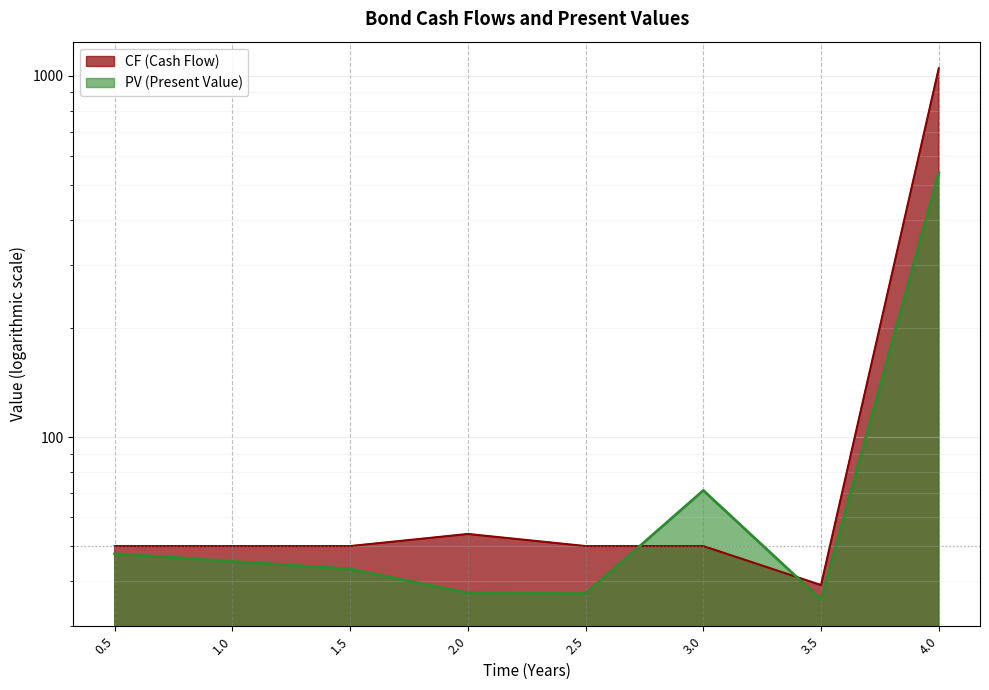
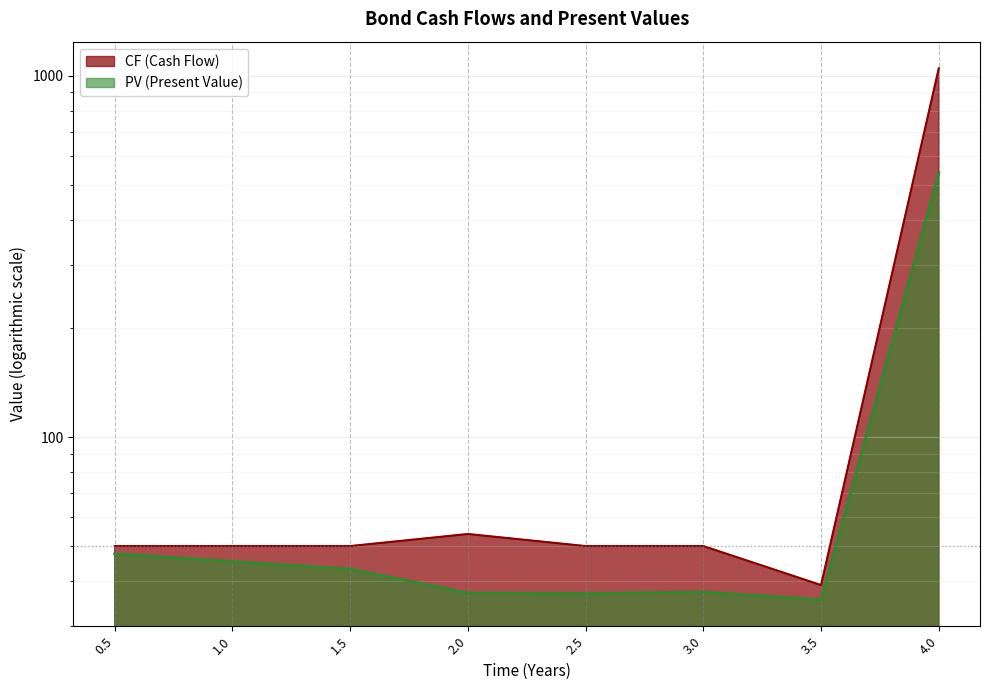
  {
    "CF (Cash Flow)": {
      "0.5": 50,
      "1.0": 50,
      "1.5": 50,
      "2.0": 54,
      "2.5": 50,
      "3.0": 50,
      "3.5": 39,
      "4.0": 1050
    },
    "PV (Present Value)": {
      "0.5": 48,
      "1.0": 45,
      "1.5": 43,
      "2.0": 37,
      "2.5": 37,
-     "3.0": 71,
+     "3.0": 37,
      "3.5": 36,
      "4.0": 540
    }
  }
